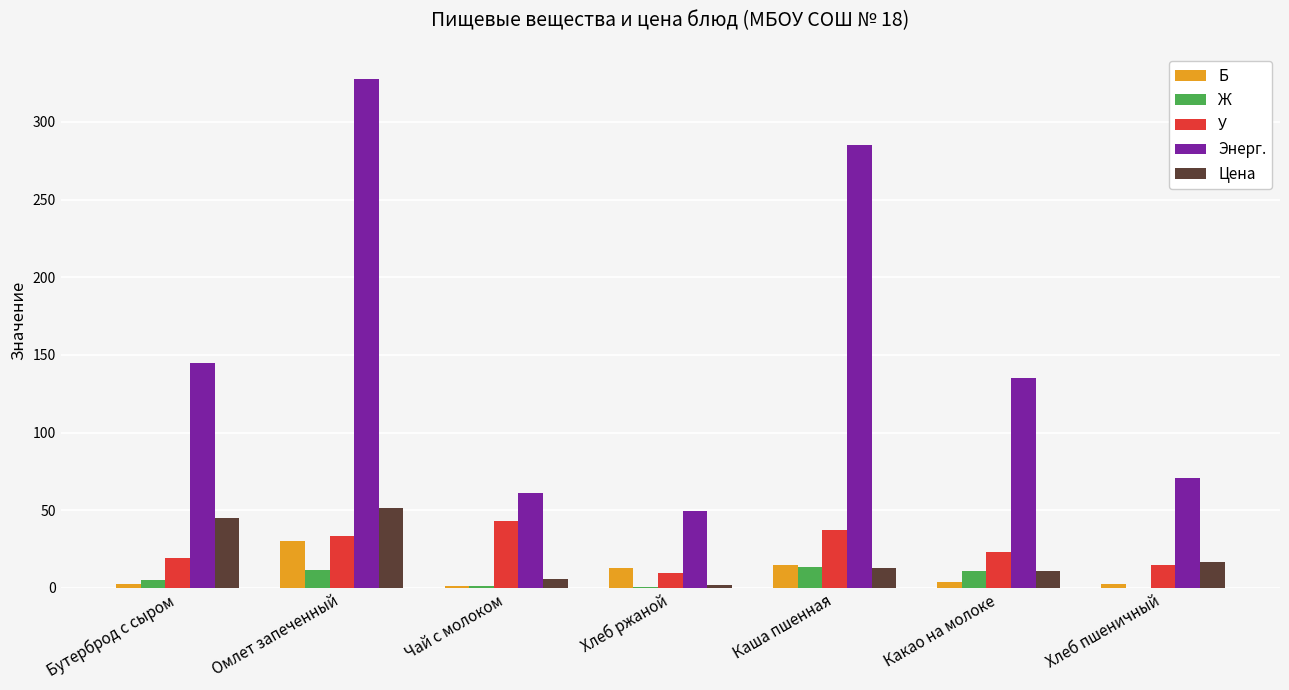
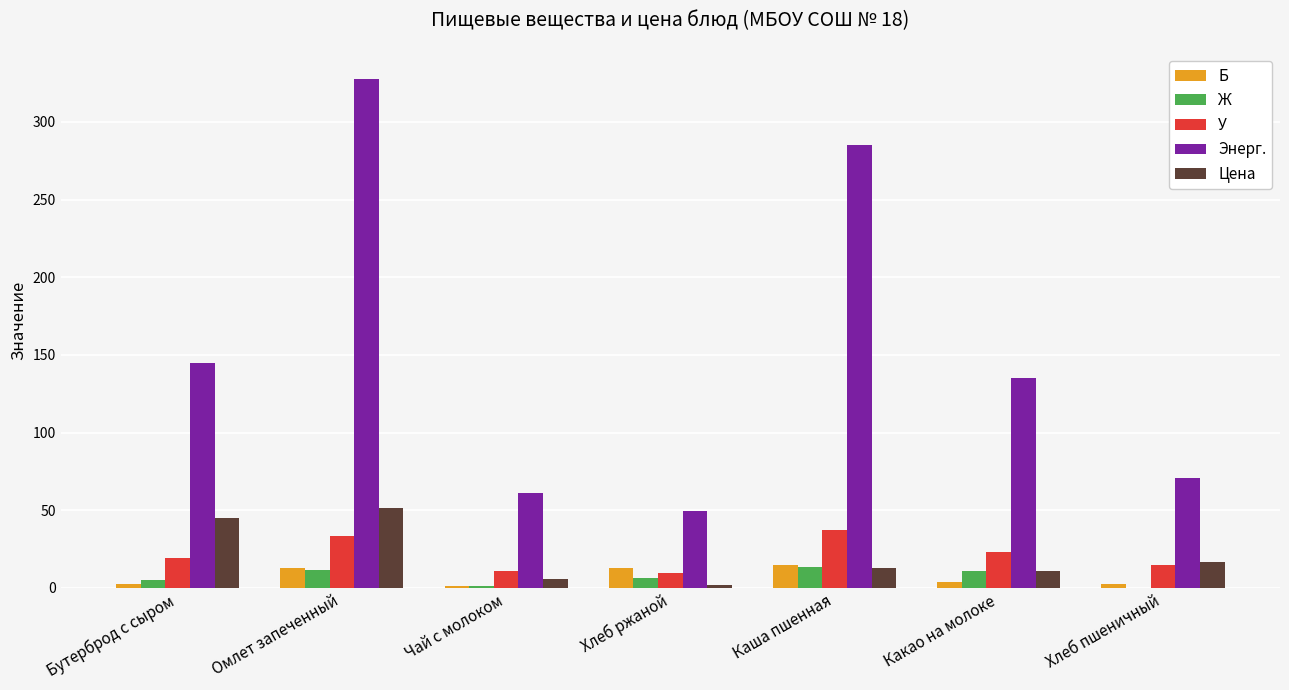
  {
    "Б": {
      "Бутерброд с сыром": 3,
-     "Омлет запеченный": 30,
+     "Омлет запеченный": 13,
      "Хлеб ржаной": 13,
      "Каша пшенная": 15,
      "Какао на молоке": 4,
      "Хлеб пшеничный": 2
    },
    "Ж": {
      "Бутерброд с сыром": 5,
      "Омлет запеченный": 11,
-     "Хлеб ржаной": 0,
+     "Хлеб ржаной": 6,
      "Каша пшенная": 14,
      "Какао на молоке": 11
    },
    "У": {
      "Бутерброд с сыром": 19,
      "Омлет запеченный": 34,
-     "Чай с молоком": 43,
+     "Чай с молоком": 11,
      "Хлеб ржаной": 10,
      "Каша пшенная": 38,
      "Какао на молоке": 23,
      "Хлеб пшеничный": 15
    },
    "Энерг.": {
      "Бутерброд с сыром": 145,
      "Омлет запеченный": 328,
      "Чай с молоком": 61,
      "Хлеб ржаной": 50,
      "Каша пшенная": 285,
      "Какао на молоке": 135,
      "Хлеб пшеничный": 71
    },
    "Цена": {
      "Бутерброд с сыром": 45,
      "Омлет запеченный": 51,
      "Чай с молоком": 6,
      "Хлеб ржаной": 2,
      "Каша пшенная": 13,
      "Какао на молоке": 11,
      "Хлеб пшеничный": 17
    }
  }
